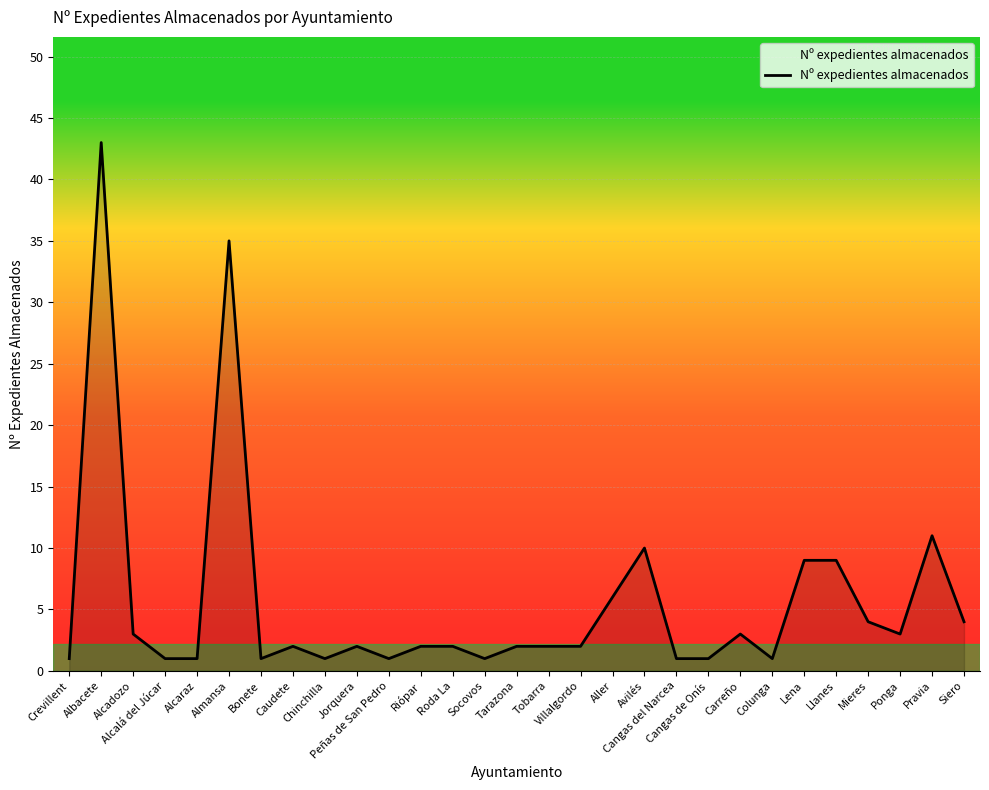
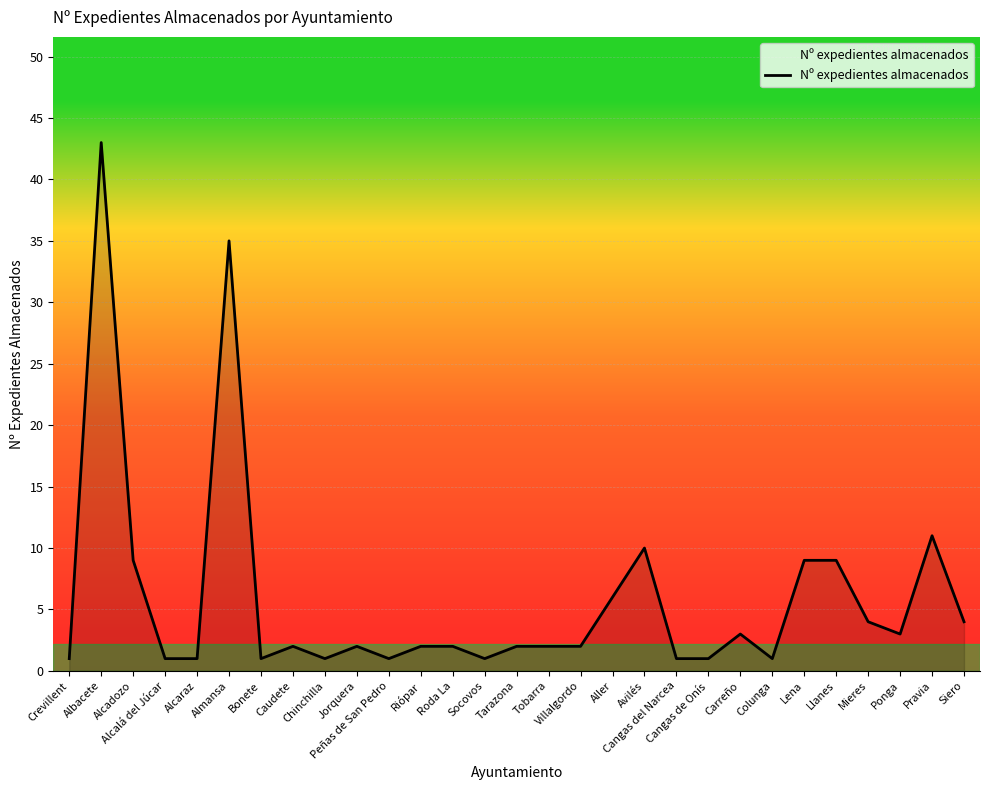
  {
    "Albacete": 43,
-   "Alcadozo": 3,
+   "Alcadozo": 9,
    "Almansa": 35,
    "Aller": 6,
    "Avilés": 10,
    "Carreño": 3,
    "Lena": 9,
    "Llanes": 9,
    "Mieres": 4,
    "Ponga": 3,
    "Pravia": 11,
    "Siero": 4
  }
